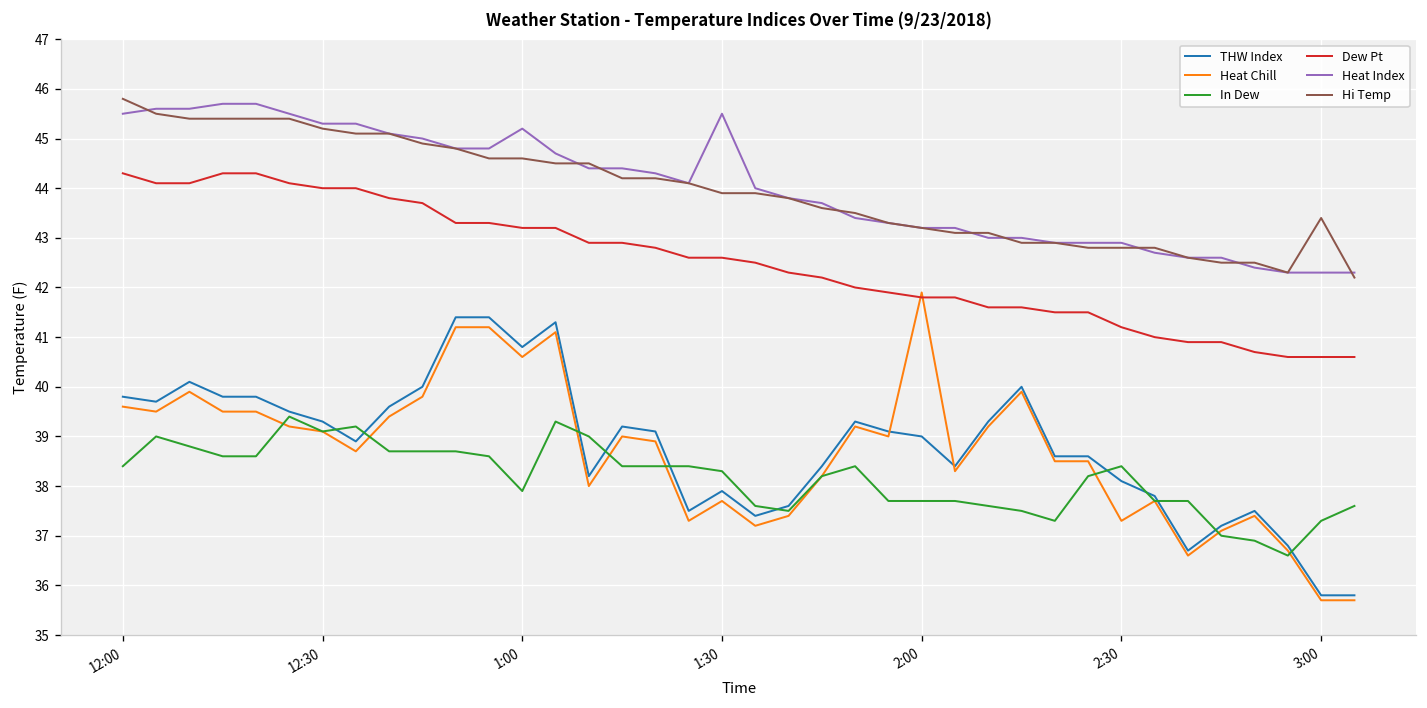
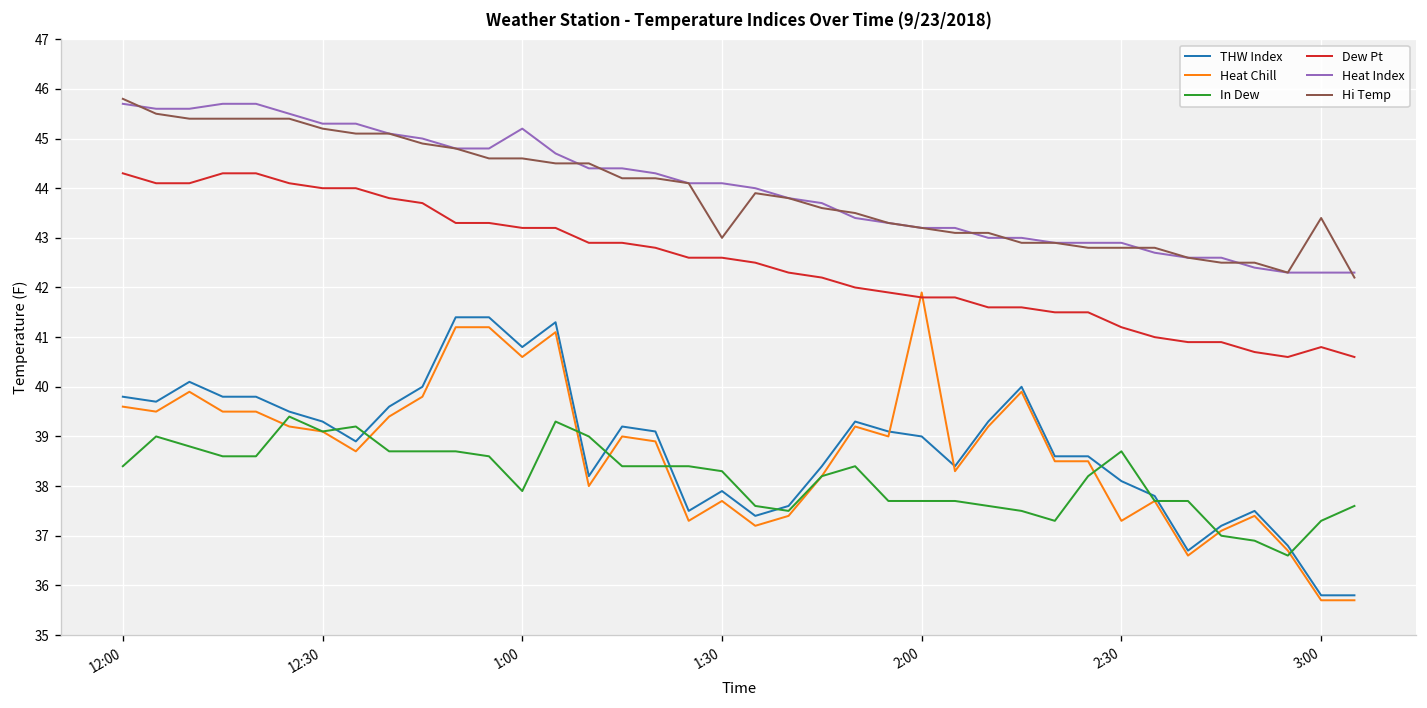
  {
    "THW Index": {
      "12:00": 39.8,
      "12:30": 39.3,
      "1:00": 40.8,
      "1:30": 37.9,
      "2:00": 39.0,
      "2:30": 38.1,
      "3:00": 35.8
    },
    "Heat Chill": {
      "12:00": 39.6,
      "1:00": 40.6,
      "1:30": 37.7,
      "2:00": 41.9,
      "2:30": 37.3,
      "3:00": 35.7
    },
    "In Dew": {
      "12:00": 38.4,
      "1:00": 37.9,
      "1:30": 38.3,
      "2:00": 37.7,
-     "2:30": 38.4,
+     "2:30": 38.7,
      "3:00": 37.3
    },
    "Dew Pt": {
      "12:00": 44.3,
      "12:30": 44.0,
      "1:00": 43.2,
      "1:30": 42.6,
      "2:00": 41.8,
      "2:30": 41.2,
-     "3:00": 40.6
+     "3:00": 40.8
    },
    "Heat Index": {
-     "12:00": 45.5,
+     "12:00": 45.7,
      "12:30": 45.3,
      "1:00": 45.2,
-     "1:30": 45.5,
+     "1:30": 44.1,
      "2:30": 42.9,
      "3:00": 42.3
    },
    "Hi Temp": {
      "12:00": 45.8,
      "12:30": 45.2,
      "1:00": 44.6,
-     "1:30": 43.9,
+     "1:30": 43.0,
      "2:30": 42.8,
      "3:00": 43.4
    }
  }
